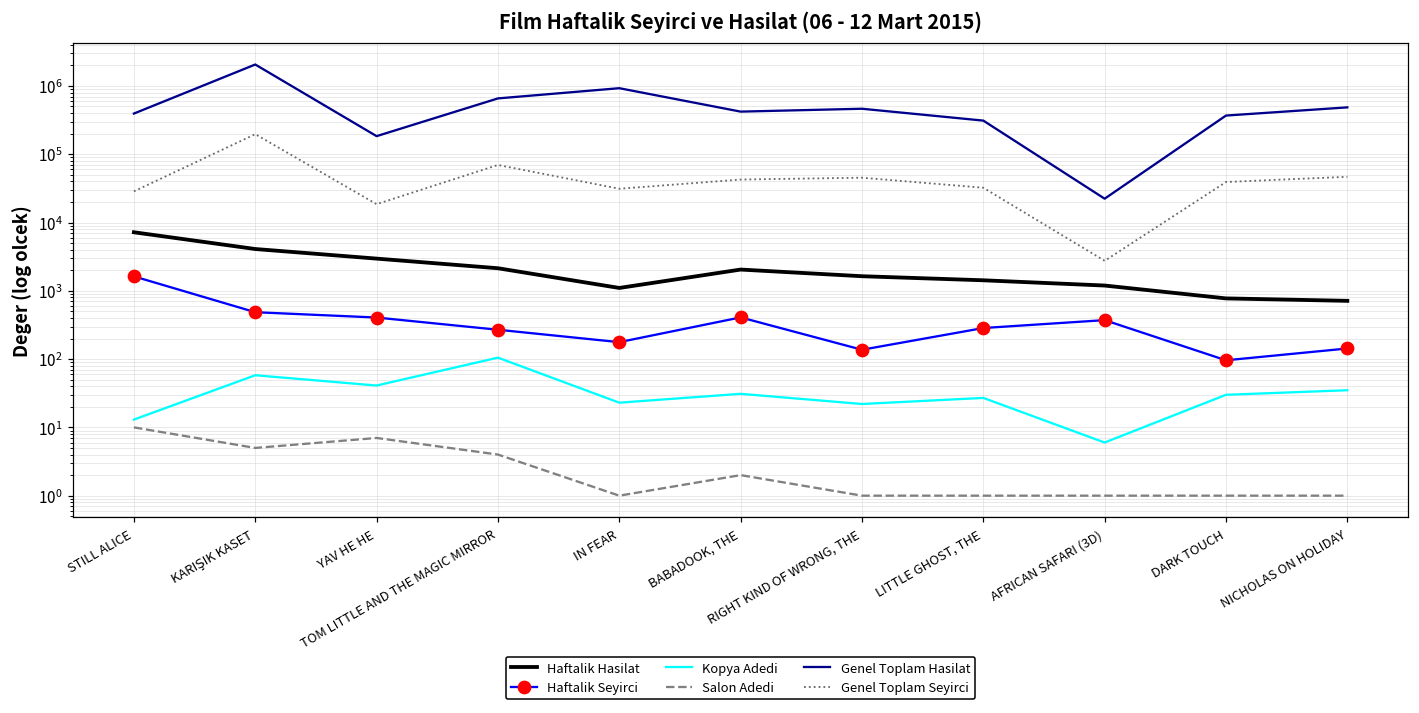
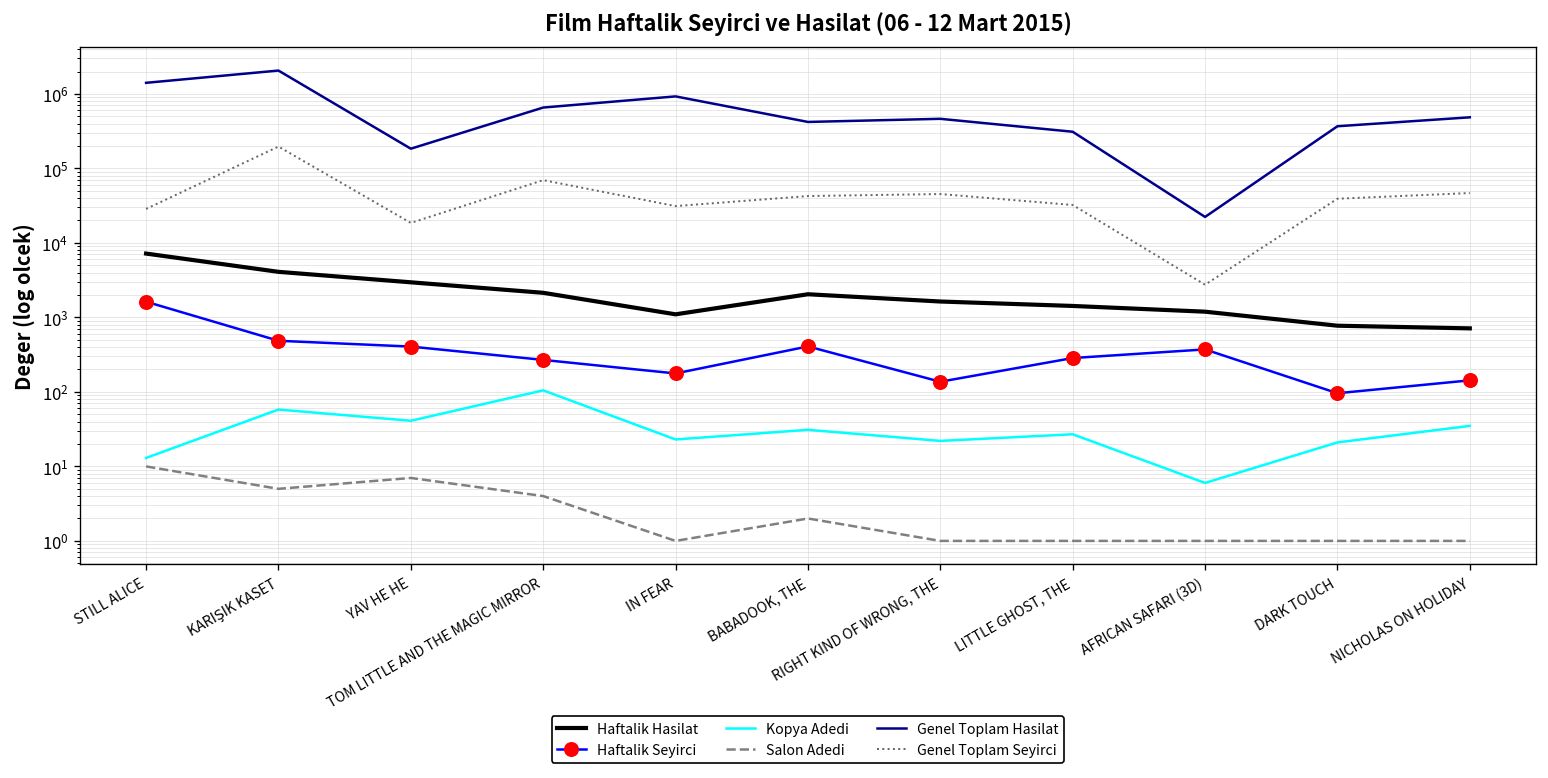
  {
    "Haftalik Hasilat": {
      "STILL ALICE": 7000,
      "KARIŞIK KASET": 4000,
      "YAV HE HE": 3000,
      "TOM LITTLE AND THE MAGIC MIRROR": 2100,
      "IN FEAR": 1100,
      "BABADOOK, THE": 2000,
      "RIGHT KIND OF WRONG, THE": 1600,
      "LITTLE GHOST, THE": 1400,
      "AFRICAN SAFARI (3D)": 1200,
      "DARK TOUCH": 800,
      "NICHOLAS ON HOLIDAY": 700
    },
    "Haftalik Seyirci": {
      "STILL ALICE": 1600,
      "KARIŞIK KASET": 500,
      "YAV HE HE": 400,
      "TOM LITTLE AND THE MAGIC MIRROR": 270,
      "IN FEAR": 180,
      "BABADOOK, THE": 400,
      "RIGHT KIND OF WRONG, THE": 140,
      "LITTLE GHOST, THE": 300,
      "AFRICAN SAFARI (3D)": 400,
      "DARK TOUCH": 100,
      "NICHOLAS ON HOLIDAY": 140
    },
    "Kopya Adedi": {
      "STILL ALICE": 13,
      "KARIŞIK KASET": 60,
      "YAV HE HE": 40,
      "TOM LITTLE AND THE MAGIC MIRROR": 110,
      "IN FEAR": 23,
      "BABADOOK, THE": 30,
      "RIGHT KIND OF WRONG, THE": 22,
      "LITTLE GHOST, THE": 30,
      "AFRICAN SAFARI (3D)": 6,
-     "DARK TOUCH": 30,
+     "DARK TOUCH": 21,
      "NICHOLAS ON HOLIDAY": 40
    },
    "Genel Toplam Hasilat": {
-     "STILL ALICE": 400000,
+     "STILL ALICE": 1400000,
      "KARIŞIK KASET": 2100000,
      "YAV HE HE": 180000,
      "TOM LITTLE AND THE MAGIC MIRROR": 700000,
      "IN FEAR": 900000,
      "BABADOOK, THE": 400000,
      "RIGHT KIND OF WRONG, THE": 500000,
      "LITTLE GHOST, THE": 300000,
      "AFRICAN SAFARI (3D)": 22000,
      "DARK TOUCH": 400000,
      "NICHOLAS ON HOLIDAY": 500000
    }
  }
